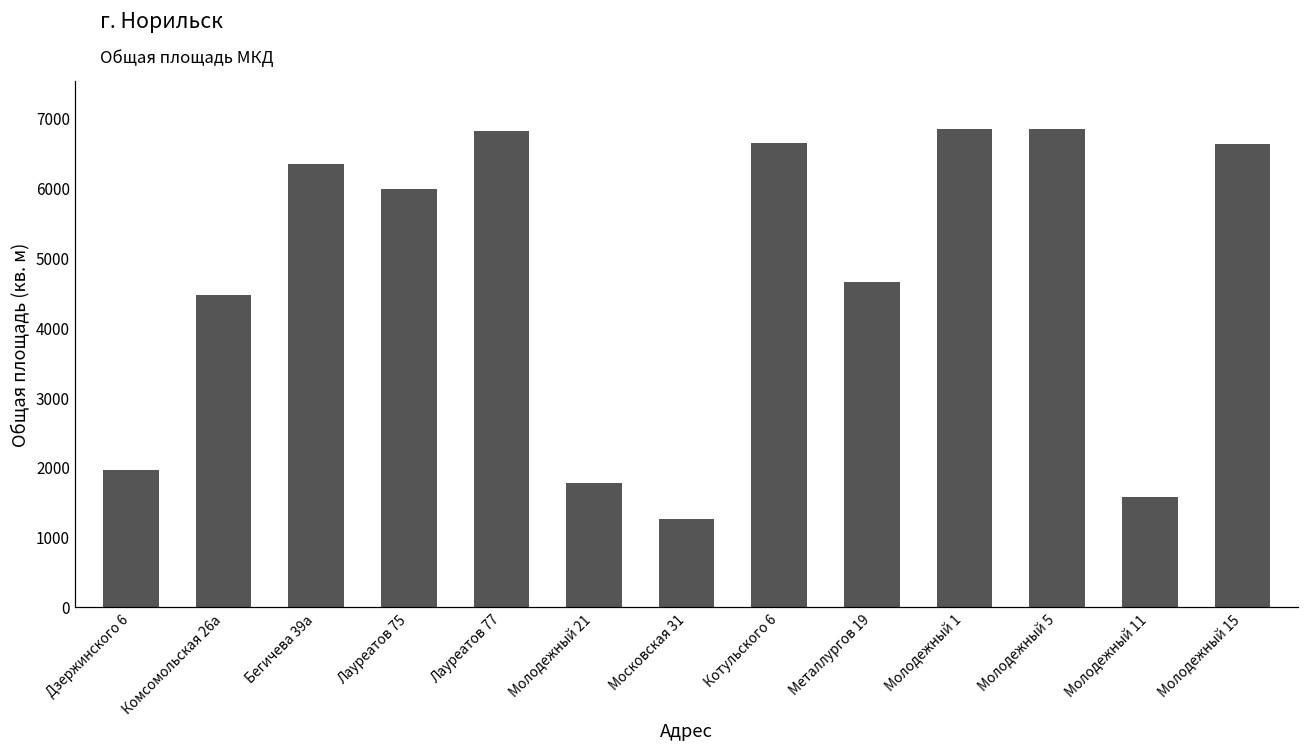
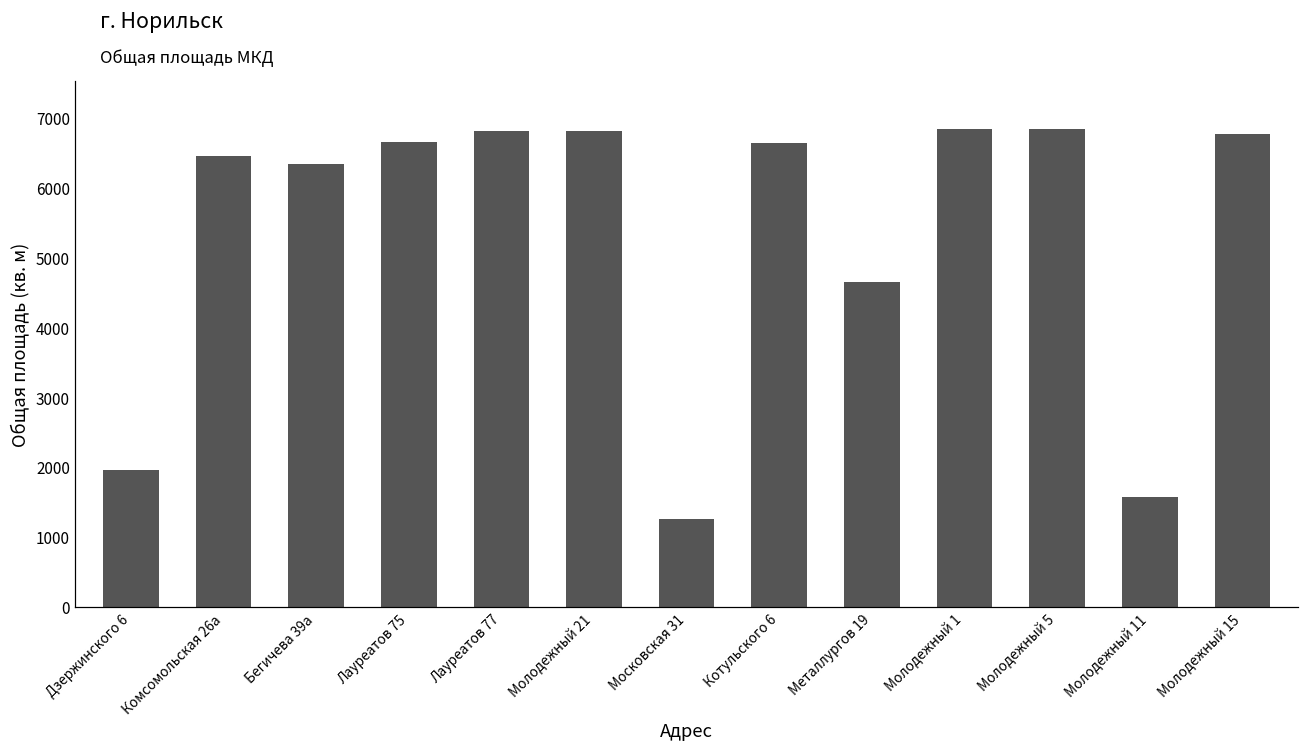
  {
    "Дзержинского 6": 2000,
-   "Комсомольская 26а": 4500,
+   "Комсомольская 26а": 6500,
    "Бегичева 39а": 6400,
-   "Лауреатов 75": 6000,
+   "Лауреатов 75": 6700,
    "Лауреатов 77": 6800,
-   "Молодежный 21": 1800,
+   "Молодежный 21": 6800,
    "Московская 31": 1300,
    "Котульского 6": 6700,
    "Металлургов 19": 4700,
    "Молодежный 1": 6800,
    "Молодежный 5": 6800,
    "Молодежный 11": 1600,
-   "Молодежный 15": 6600
+   "Молодежный 15": 6800
  }
